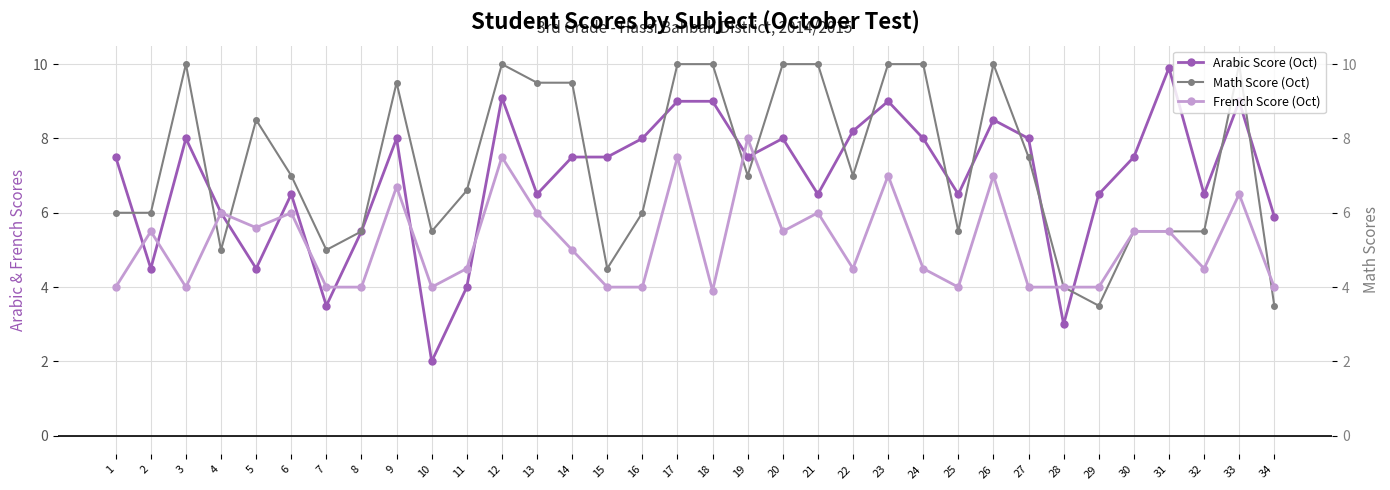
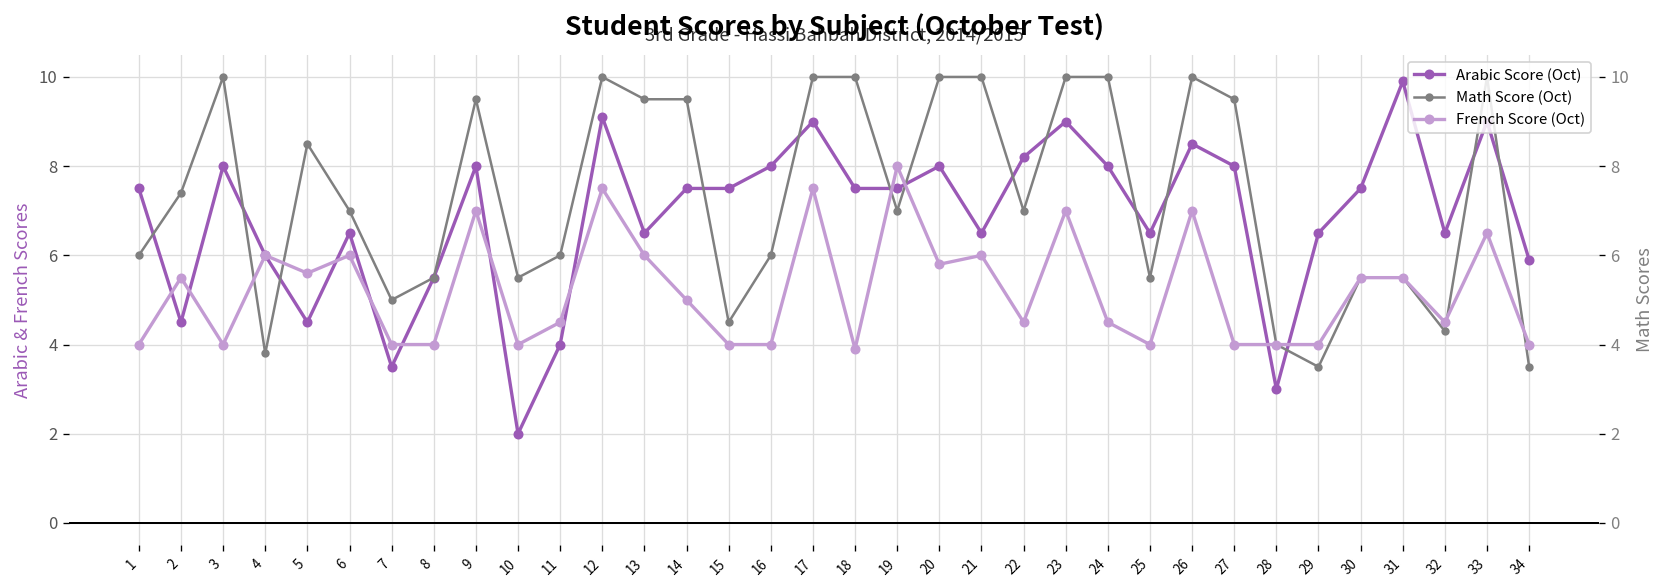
  {
    "Arabic Score (Oct)": {
      "1": 7.5,
      "2": 4.5,
      "3": 8.0,
      "5": 4.5,
      "6": 6.5,
      "7": 3.5,
      "9": 8.0,
      "10": 2.0,
      "11": 4.0,
      "12": 9.1,
      "13": 6.5,
      "14": 7.5,
      "15": 7.5,
      "16": 8.0,
      "17": 9.0,
-     "18": 9.0,
+     "18": 7.5,
      "19": 7.5,
      "20": 8.0,
      "21": 6.5,
      "22": 8.2,
      "23": 9.0,
      "24": 8.0,
      "25": 6.5,
      "26": 8.5,
      "27": 8.0,
      "28": 3.0,
      "29": 6.5,
      "30": 7.5,
      "31": 9.9,
      "32": 6.5,
      "34": 5.9
    },
    "Math Score (Oct)": {
      "1": 6.0,
-     "2": 6.0,
+     "2": 7.4,
      "3": 10.0,
-     "4": 5.0,
+     "4": 3.8,
      "5": 8.5,
      "6": 7.0,
      "7": 5.0,
      "9": 9.5,
      "10": 5.5,
-     "11": 6.6,
+     "11": 6.0,
      "12": 10.0,
      "13": 9.5,
      "14": 9.5,
      "15": 4.5,
      "16": 6.0,
      "17": 10.0,
      "18": 10.0,
      "19": 7.0,
      "20": 10.0,
      "21": 10.0,
      "22": 7.0,
      "23": 10.0,
      "24": 10.0,
      "25": 5.5,
      "26": 10.0,
-     "27": 7.5,
+     "27": 9.5,
      "29": 3.5,
-     "32": 5.5,
+     "32": 4.3,
      "34": 3.5
    },
    "French Score (Oct)": {
      "1": 4.0,
      "2": 5.5,
      "3": 4.0,
      "5": 5.6,
      "6": 6.0,
      "7": 4.0,
      "8": 4.0,
-     "9": 6.7,
+     "9": 7.0,
      "10": 4.0,
      "11": 4.5,
      "12": 7.5,
      "13": 6.0,
      "14": 5.0,
      "15": 4.0,
      "16": 4.0,
      "17": 7.5,
      "18": 3.9,
      "19": 8.0,
-     "20": 5.5,
+     "20": 5.8,
      "21": 6.0,
      "22": 4.5,
      "23": 7.0,
      "24": 4.5,
      "25": 4.0,
      "26": 7.0,
      "27": 4.0,
      "29": 4.0,
      "32": 4.5,
      "33": 6.5,
      "34": 4.0
    }
  }
